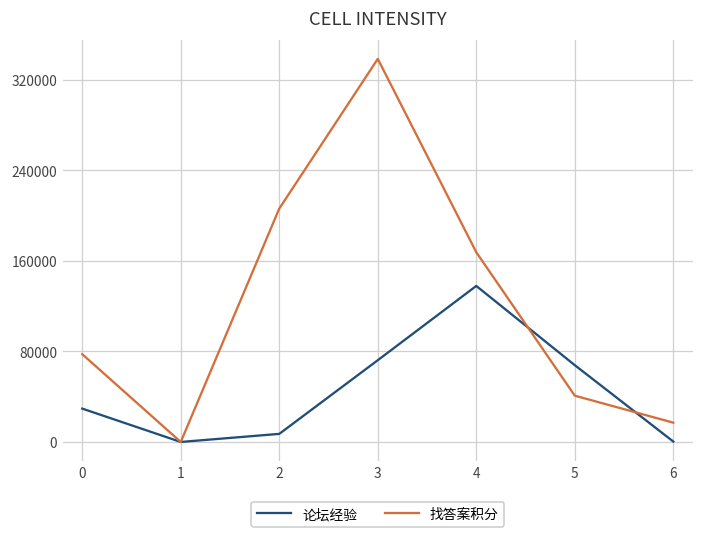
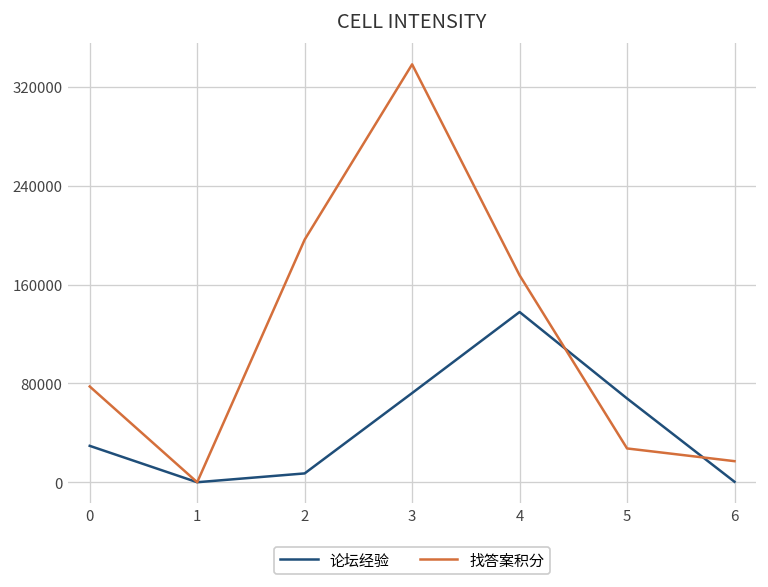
  {
    "论坛经验": {
      "0": 29000,
      "2": 7000,
      "3": 72000,
      "4": 138000,
      "5": 68000,
      "6": 0
    },
    "找答案积分": {
      "0": 78000,
-     "2": 206000,
+     "2": 196000,
      "3": 338000,
      "4": 168000,
-     "5": 41000,
+     "5": 27000,
      "6": 17000
    }
  }
